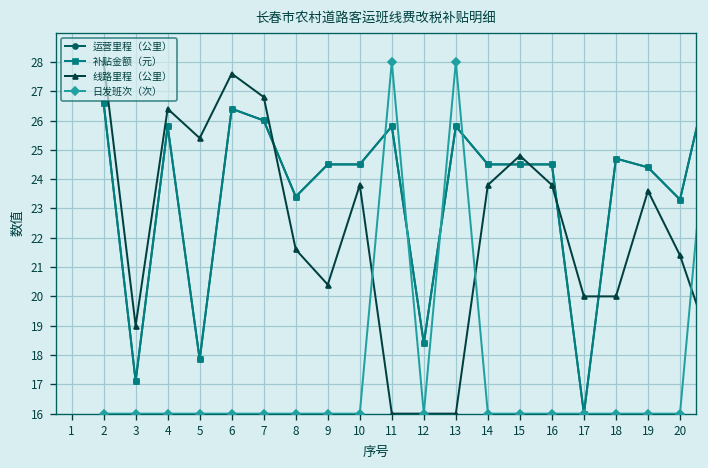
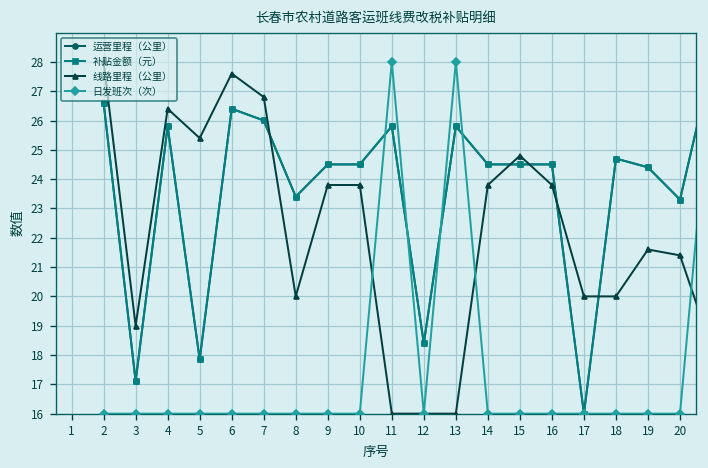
  {
    "线路里程（公里）": {
      "3": 19.0,
      "4": 26.4,
      "5": 25.4,
      "6": 27.6,
      "7": 26.8,
-     "8": 21.6,
-     "9": 20.4,
+     "8": 20.0,
+     "9": 23.8,
      "10": 23.8,
      "11": 16.0,
      "13": 16.0,
      "14": 23.8,
      "15": 24.8,
      "16": 23.8,
      "17": 20.0,
      "18": 20.0,
-     "19": 23.6
+     "19": 21.6
    }
  }
